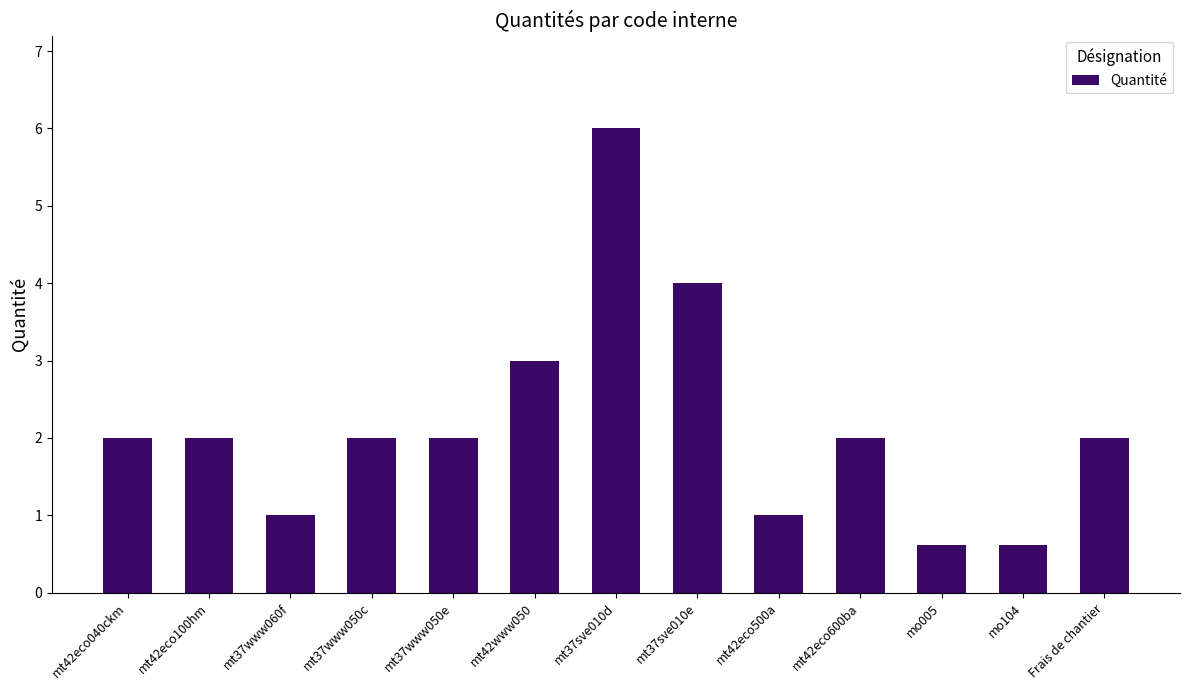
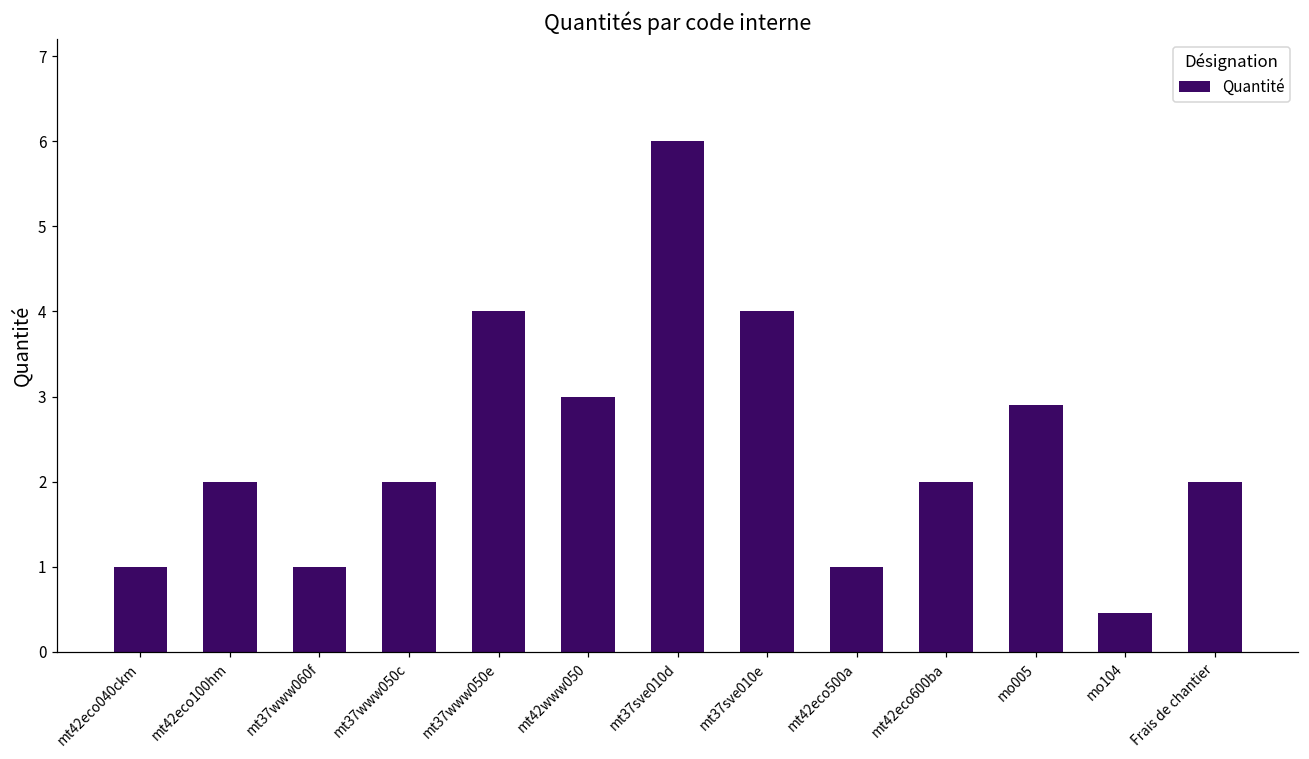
  {
-   "mt42eco040ckm": 2,
+   "mt42eco040ckm": 1,
    "mt42eco100hm": 2.0,
    "mt37www060f": 1.0,
    "mt37www050c": 2.0,
-   "mt37www050e": 2,
+   "mt37www050e": 4,
    "mt42www050": 3.0,
    "mt37sve010d": 6.0,
    "mt37sve010e": 4.0,
    "mt42eco500a": 1.0,
    "mt42eco600ba": 2.0,
-   "mo005": 0.6,
-   "mo104": 0.6,
+   "mo005": 2.9,
+   "mo104": 0.5,
    "Frais de chantier": 2.0
  }
